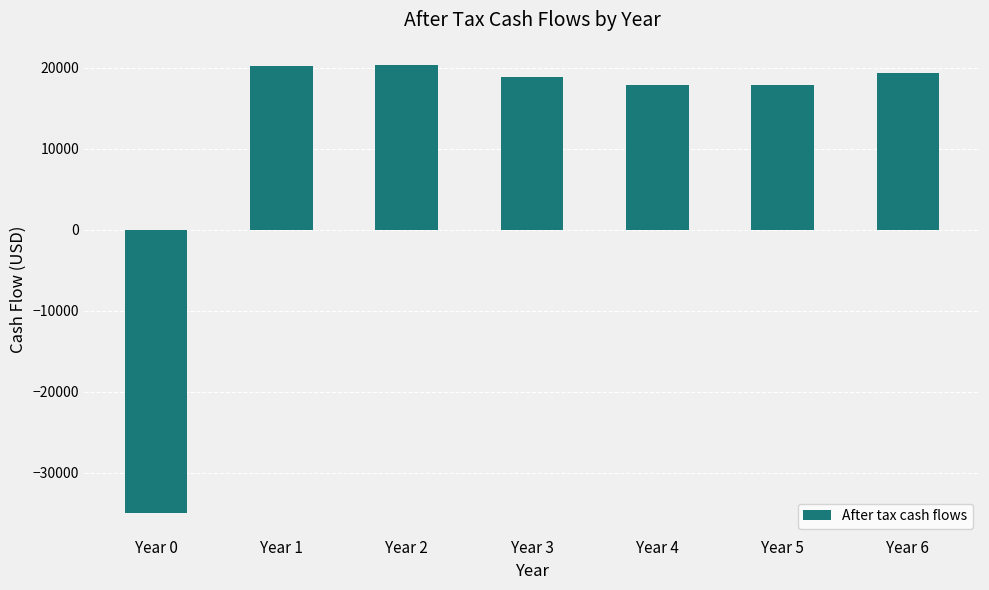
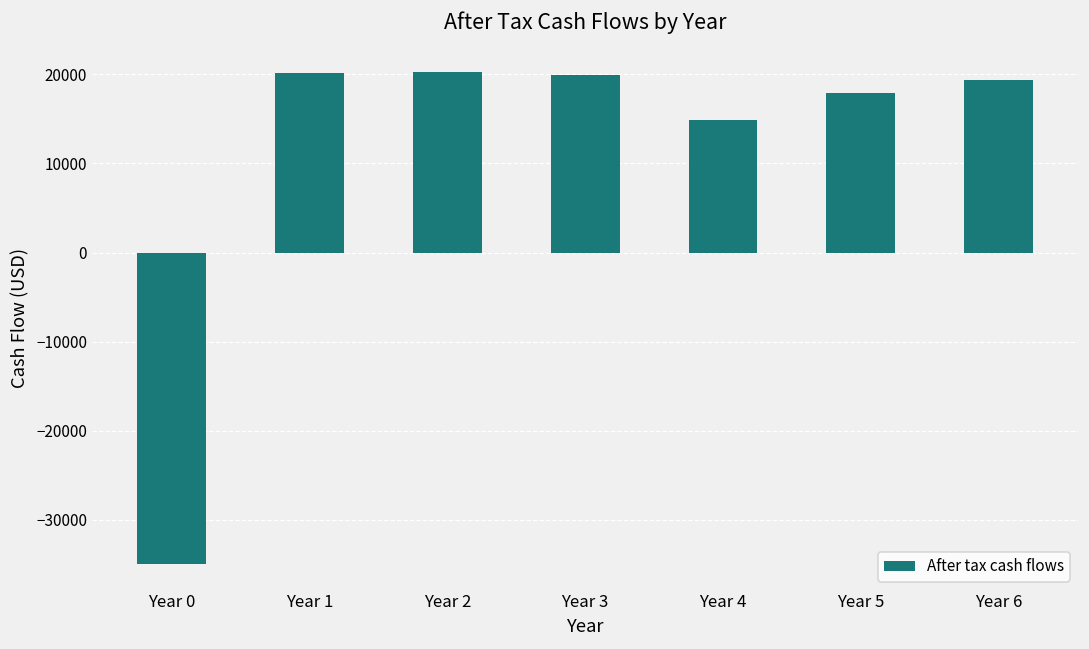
  {
    "Year 0": -35000,
    "Year 1": 20000,
    "Year 2": 20000,
-   "Year 3": 19000,
-   "Year 4": 18000,
+   "Year 3": 20000,
+   "Year 4": 15000,
    "Year 5": 18000,
    "Year 6": 19000
  }
